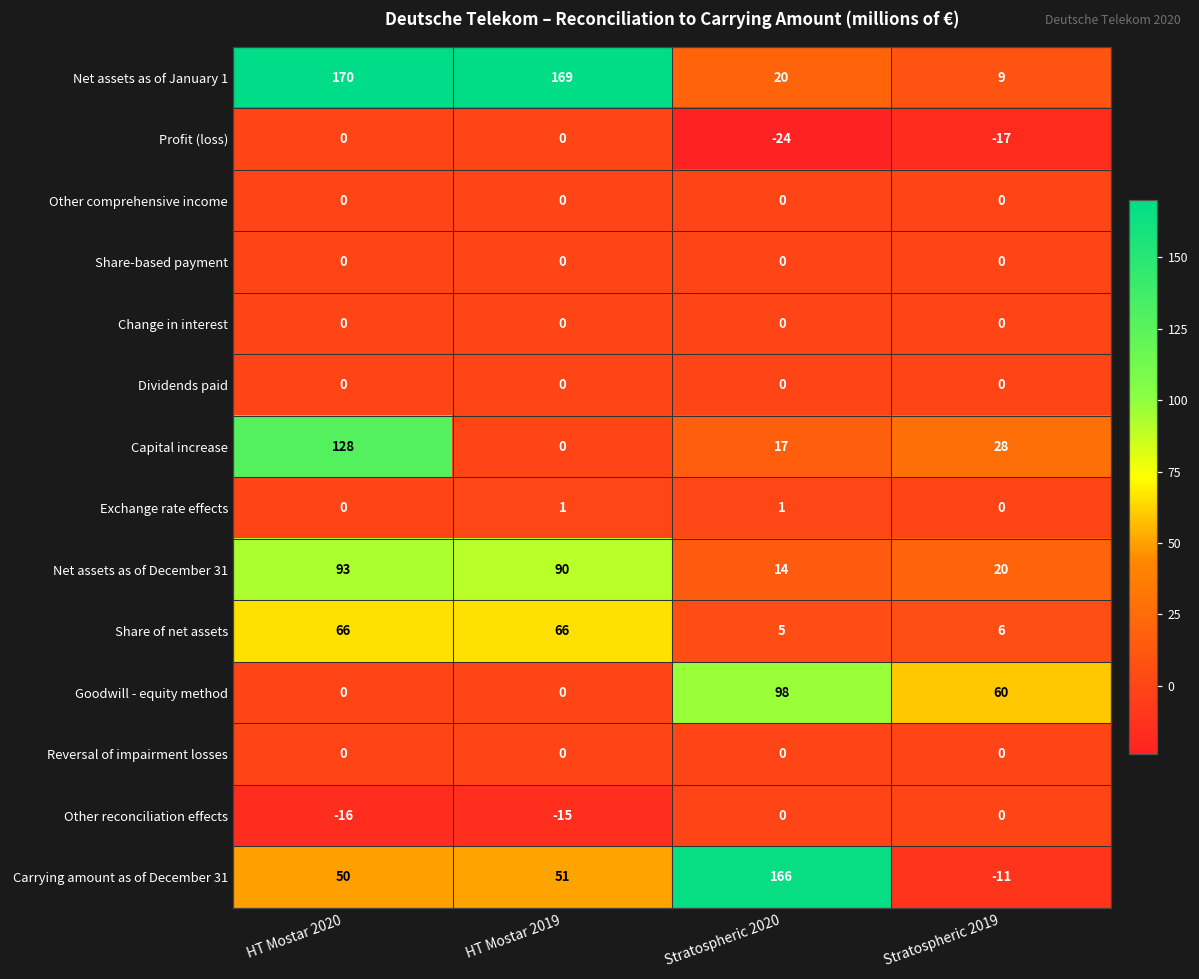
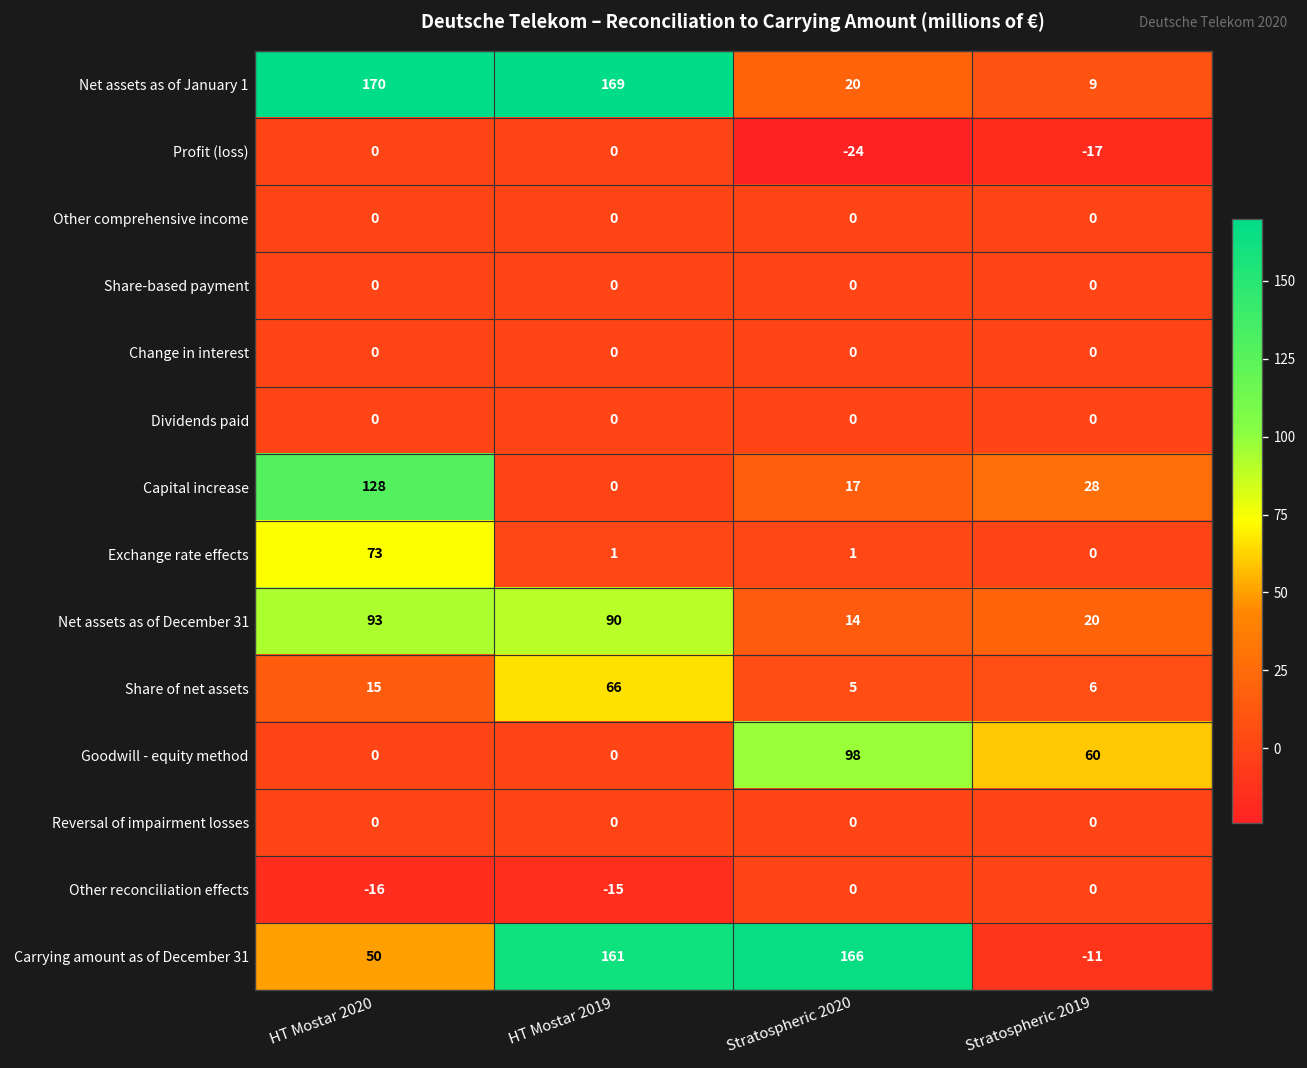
  {
    "Net assets as of January 1": {
      "HT Mostar 2020": 170,
      "HT Mostar 2019": 169,
      "Stratospheric 2020": 20,
      "Stratospheric 2019": 9
    },
    "Profit (loss)": {
      "HT Mostar 2020": 0,
      "HT Mostar 2019": 0,
      "Stratospheric 2020": -24,
      "Stratospheric 2019": -17
    },
    "Other comprehensive income": {
      "HT Mostar 2020": 0,
      "HT Mostar 2019": 0,
      "Stratospheric 2020": 0,
      "Stratospheric 2019": 0
    },
    "Share-based payment": {
      "HT Mostar 2020": 0,
      "HT Mostar 2019": 0,
      "Stratospheric 2020": 0,
      "Stratospheric 2019": 0
    },
    "Change in interest": {
      "HT Mostar 2020": 0,
      "HT Mostar 2019": 0,
      "Stratospheric 2020": 0,
      "Stratospheric 2019": 0
    },
    "Dividends paid": {
      "HT Mostar 2020": 0,
      "HT Mostar 2019": 0,
      "Stratospheric 2020": 0,
      "Stratospheric 2019": 0
    },
    "Capital increase": {
      "HT Mostar 2020": 128,
      "HT Mostar 2019": 0,
      "Stratospheric 2020": 17,
      "Stratospheric 2019": 28
    },
    "Exchange rate effects": {
-     "HT Mostar 2020": 0,
+     "HT Mostar 2020": 73,
      "HT Mostar 2019": 1,
      "Stratospheric 2020": 1,
      "Stratospheric 2019": 0
    },
    "Net assets as of December 31": {
      "HT Mostar 2020": 93,
      "HT Mostar 2019": 90,
      "Stratospheric 2020": 14,
      "Stratospheric 2019": 20
    },
    "Share of net assets": {
-     "HT Mostar 2020": 66,
+     "HT Mostar 2020": 15,
      "HT Mostar 2019": 66,
      "Stratospheric 2020": 5,
      "Stratospheric 2019": 6
    },
    "Goodwill - equity method": {
      "HT Mostar 2020": 0,
      "HT Mostar 2019": 0,
      "Stratospheric 2020": 98,
      "Stratospheric 2019": 60
    },
    "Reversal of impairment losses": {
      "HT Mostar 2020": 0,
      "HT Mostar 2019": 0,
      "Stratospheric 2020": 0,
      "Stratospheric 2019": 0
    },
    "Other reconciliation effects": {
      "HT Mostar 2020": -16,
      "HT Mostar 2019": -15,
      "Stratospheric 2020": 0,
      "Stratospheric 2019": 0
    },
    "Carrying amount as of December 31": {
      "HT Mostar 2020": 50,
-     "HT Mostar 2019": 51,
+     "HT Mostar 2019": 161,
      "Stratospheric 2020": 166,
      "Stratospheric 2019": -11
    }
  }
